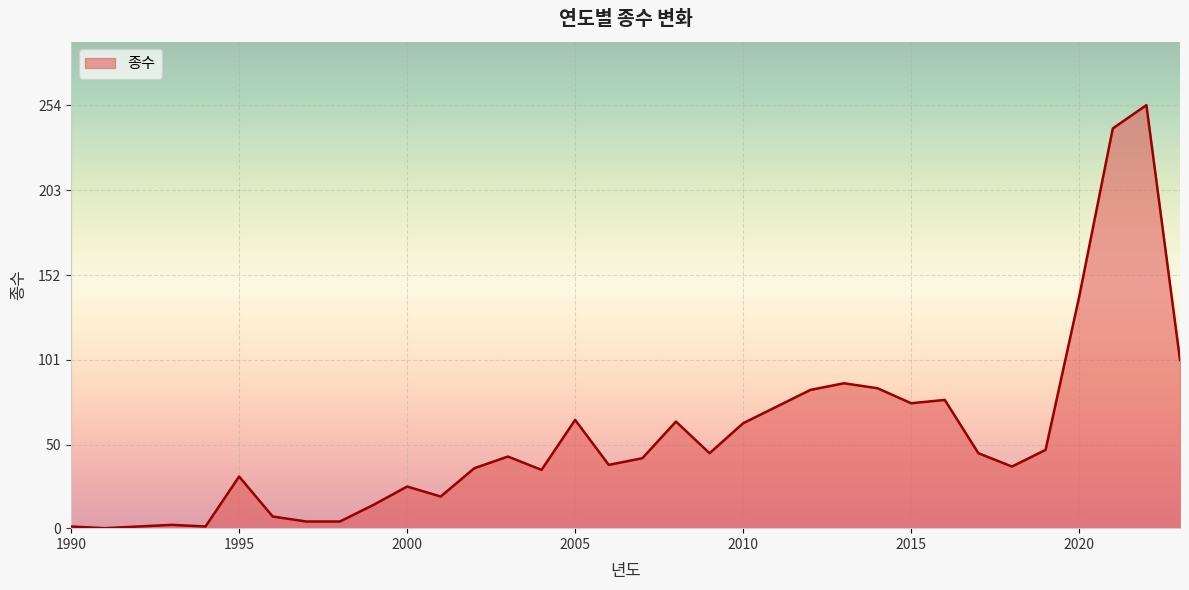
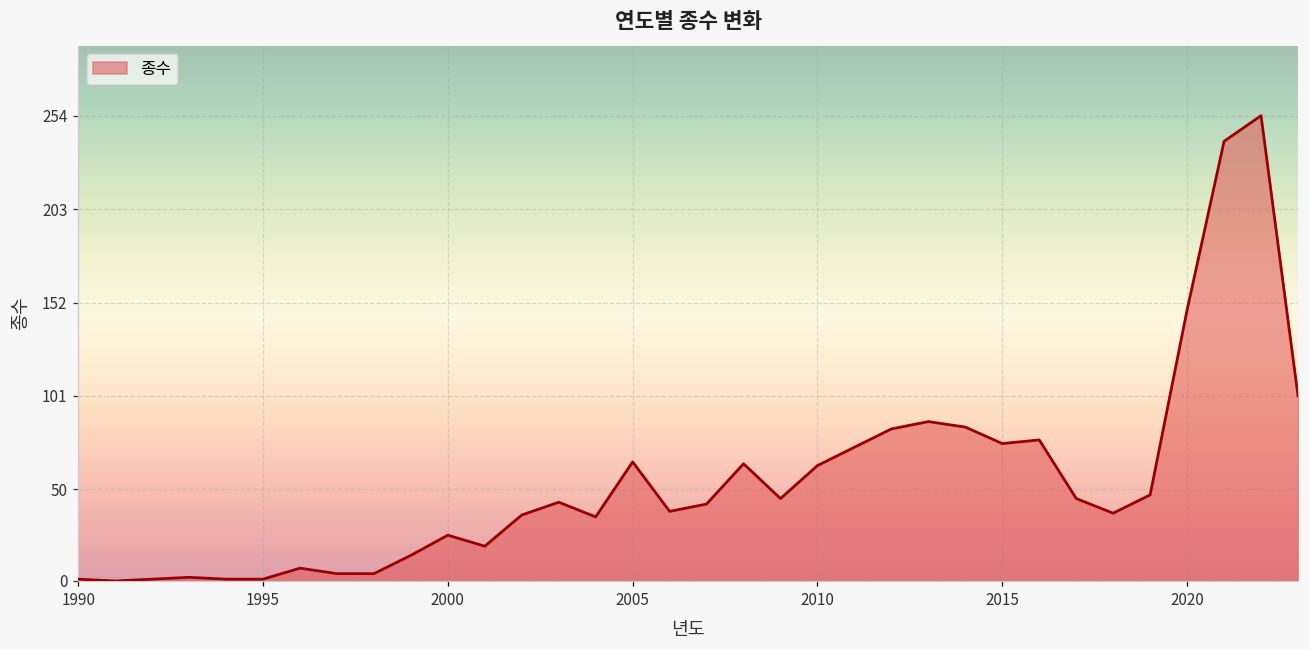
  {
    "1990": 1,
-   "1995": 31,
+   "1995": 1,
    "2000": 25,
    "2005": 65,
    "2010": 63,
    "2015": 75,
-   "2020": 139
+   "2020": 148
  }
